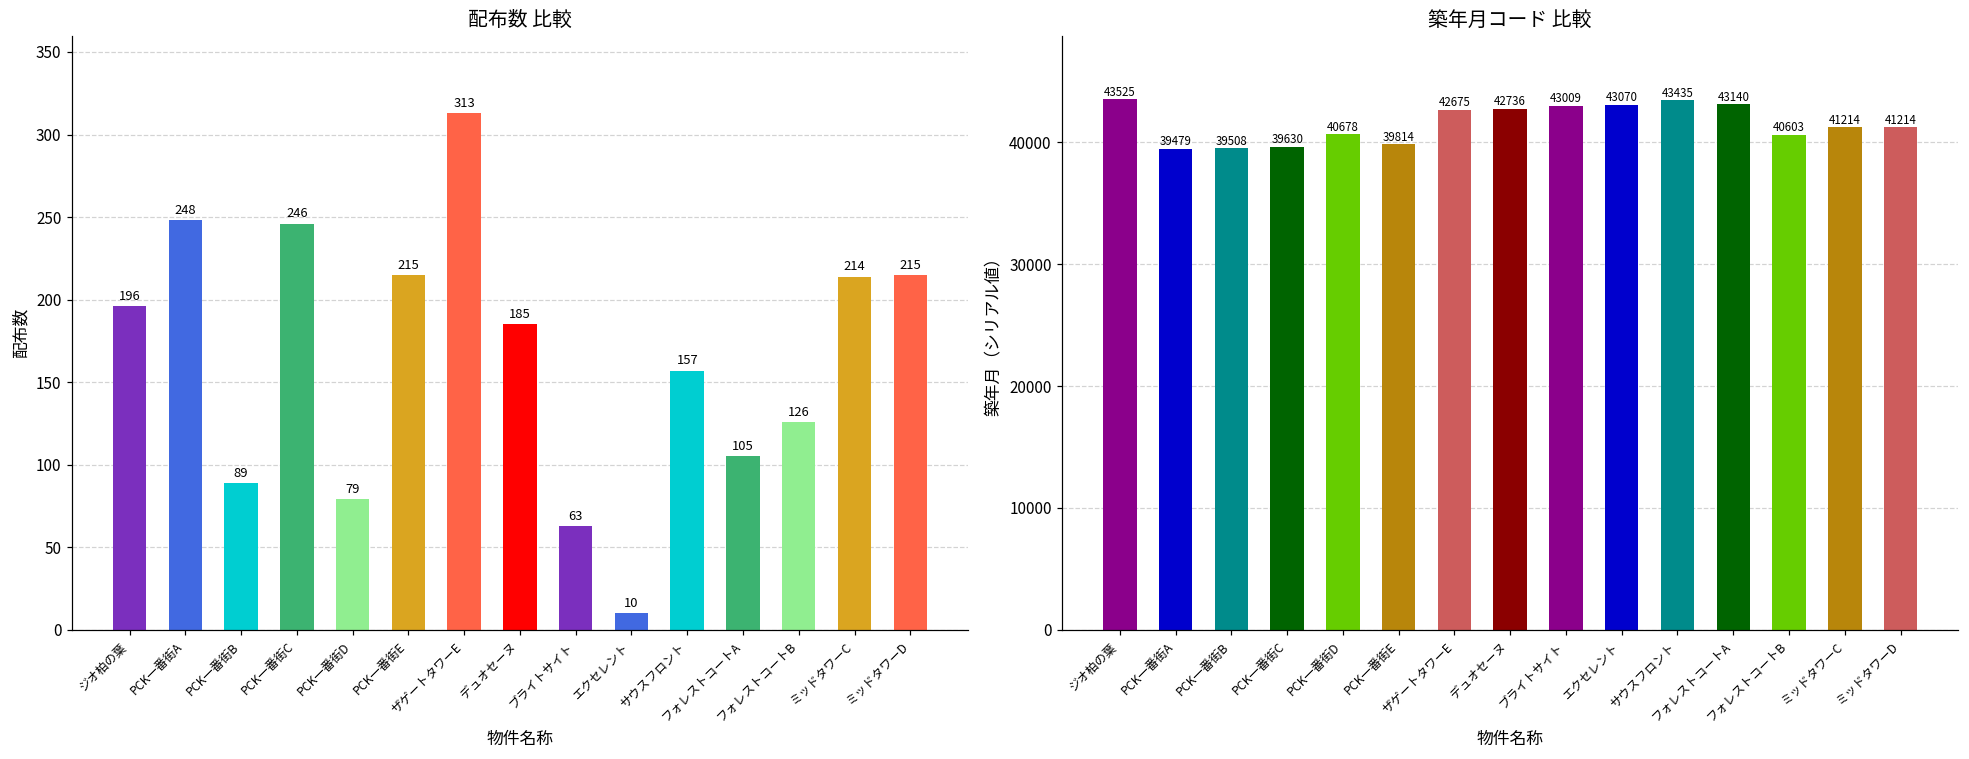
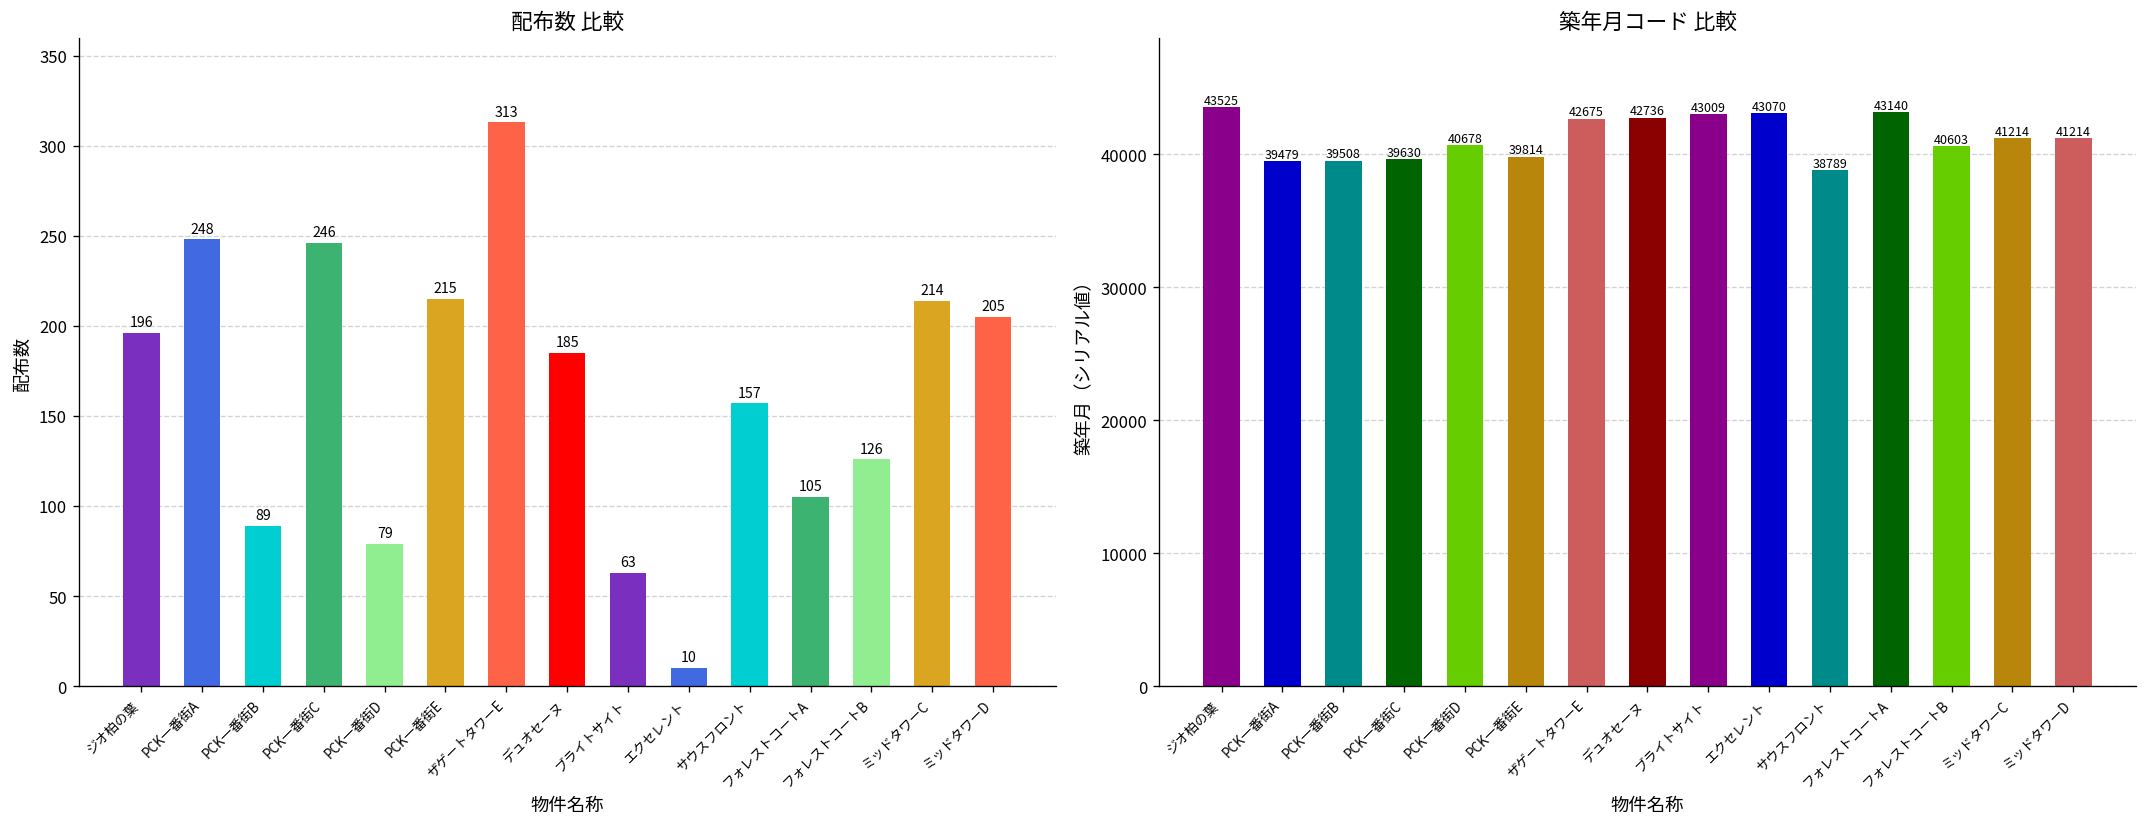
  {
    "配布数 比較": {
      "ジオ柏の葉": 196,
      "PCK一番街A": 248,
      "PCK一番街B": 89,
      "PCK一番街C": 246,
      "PCK一番街D": 79,
      "PCK一番街E": 215,
      "ザゲートタワーE": 313,
      "デュオセーヌ": 185,
      "ブライトサイト": 63,
      "エクセレント": 10,
      "サウスフロント": 157,
      "フォレストコートA": 105,
      "フォレストコートB": 126,
      "ミッドタワーC": 214,
-     "ミッドタワーD": 215
+     "ミッドタワーD": 205
    },
    "築年月コード 比較": {
      "ジオ柏の葉": 43525,
      "PCK一番街A": 39479,
      "PCK一番街B": 39508,
      "PCK一番街C": 39630,
      "PCK一番街D": 40678,
      "PCK一番街E": 39814,
      "ザゲートタワーE": 42675,
      "デュオセーヌ": 42736,
      "ブライトサイト": 43009,
      "エクセレント": 43070,
-     "サウスフロント": 43435,
+     "サウスフロント": 38789,
      "フォレストコートA": 43140,
      "フォレストコートB": 40603,
      "ミッドタワーC": 41214,
      "ミッドタワーD": 41214
    }
  }
